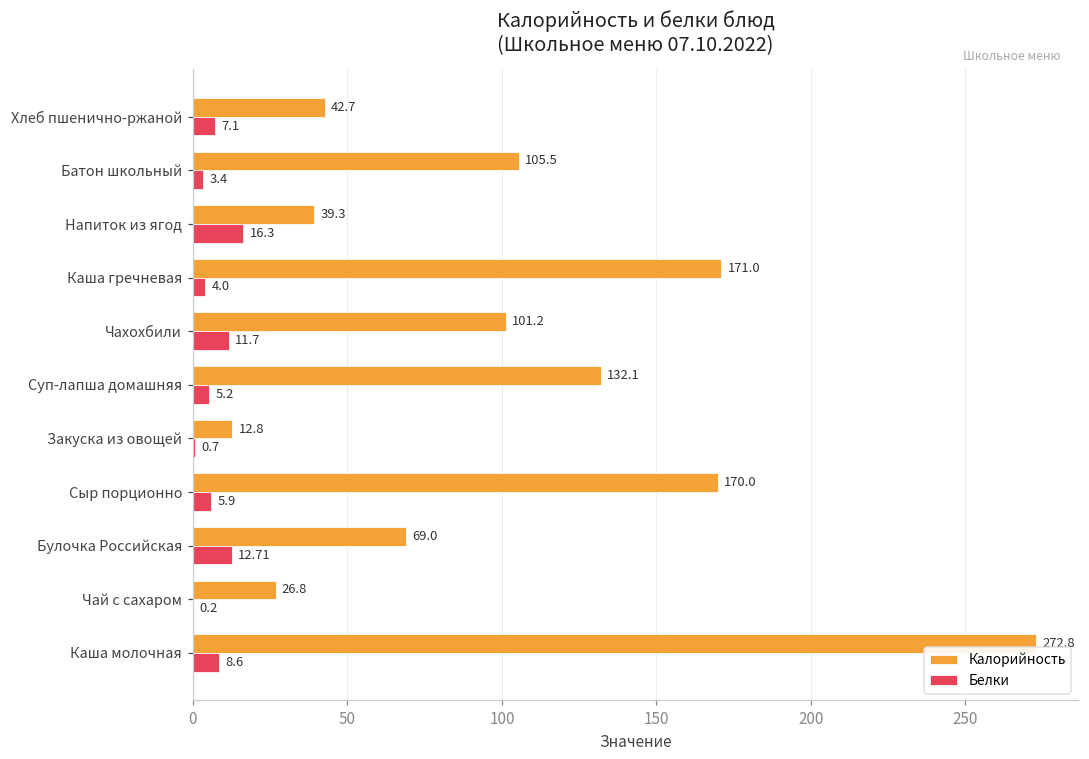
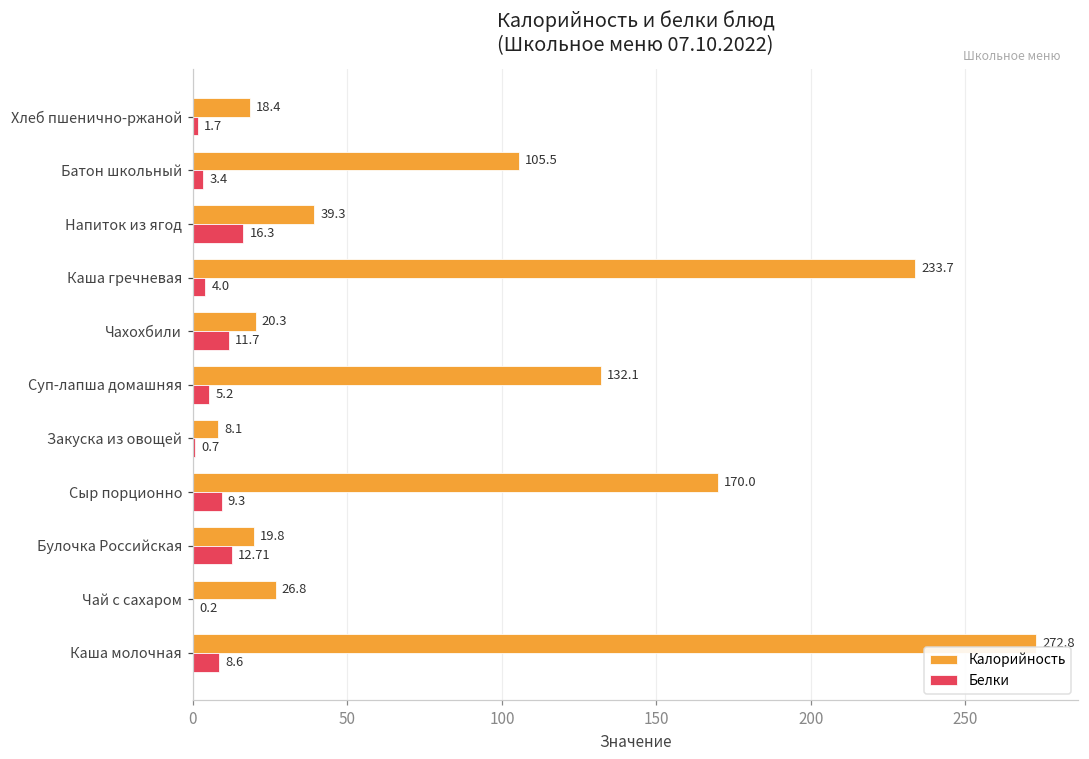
  {
    "Калорийность": {
-     "Хлеб пшенично-ржаной": 42.7,
+     "Хлеб пшенично-ржаной": 18.4,
      "Батон школьный": 105.5,
      "Напиток из ягод": 39.3,
-     "Каша гречневая": 171.0,
-     "Чахохбили": 101.2,
+     "Каша гречневая": 233.7,
+     "Чахохбили": 20.3,
      "Суп-лапша домашняя": 132.1,
-     "Закуска из овощей": 12.8,
+     "Закуска из овощей": 8.1,
      "Сыр порционно": 170.0,
-     "Булочка Российская": 69.0,
+     "Булочка Российская": 19.8,
      "Чай с сахаром": 26.8
    },
    "Белки": {
-     "Хлеб пшенично-ржаной": 7.1,
+     "Хлеб пшенично-ржаной": 1.7,
      "Батон школьный": 3.4,
      "Напиток из ягод": 16.3,
      "Каша гречневая": 4.0,
      "Чахохбили": 11.7,
      "Суп-лапша домашняя": 5.2,
      "Закуска из овощей": 0.7,
-     "Сыр порционно": 5.9,
+     "Сыр порционно": 9.3,
      "Булочка Российская": 12.71,
      "Чай с сахаром": 0.2,
      "Каша молочная": 8.6
    }
  }
